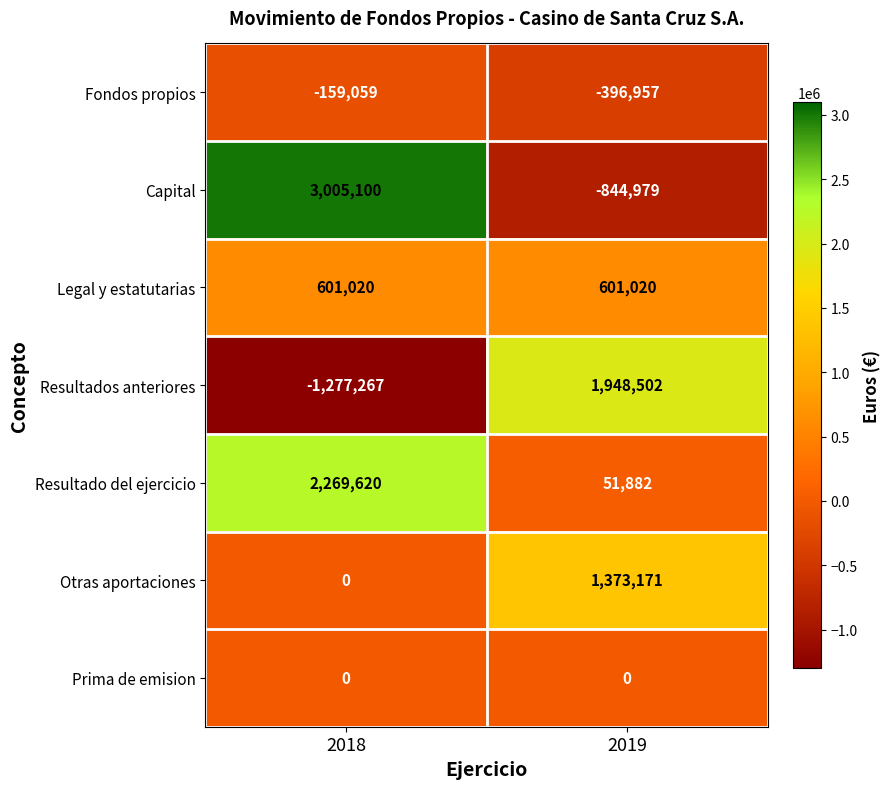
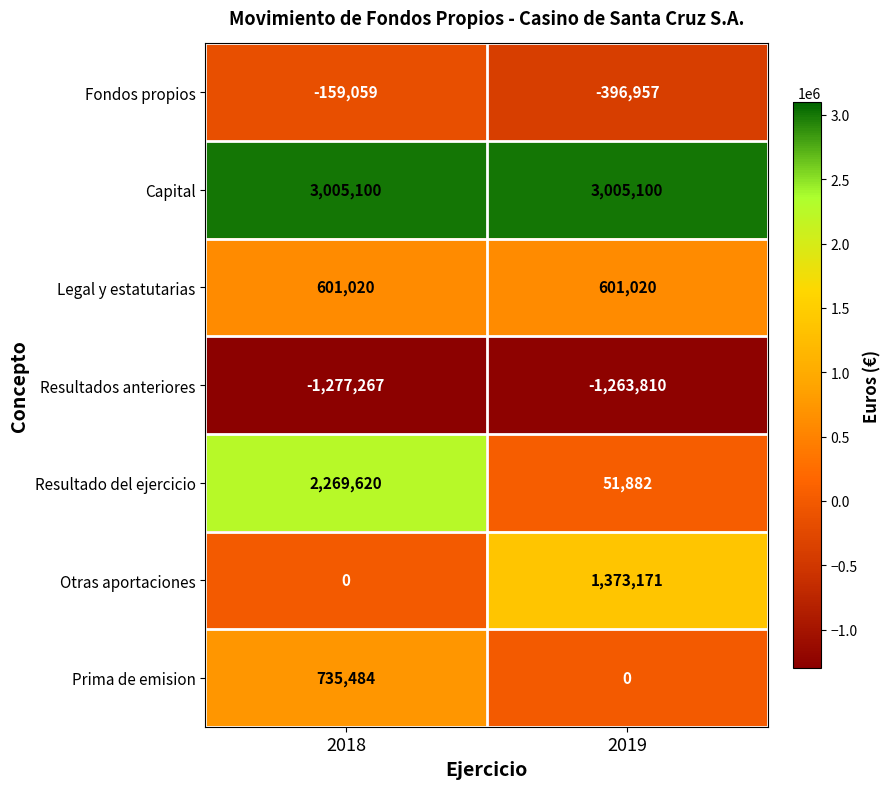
  {
    "Fondos propios": {
      "2018": "-159,059",
      "2019": "-396,957"
    },
    "Capital": {
      "2018": "3,005,100",
-     "2019": "-844,979"
+     "2019": "3,005,100"
    },
    "Legal y estatutarias": {
      "2018": "601,020",
      "2019": "601,020"
    },
    "Resultados anteriores": {
      "2018": "-1,277,267",
-     "2019": "1,948,502"
+     "2019": "-1,263,810"
    },
    "Resultado del ejercicio": {
      "2018": "2,269,620",
      "2019": "51,882"
    },
    "Otras aportaciones": {
      "2018": "0",
      "2019": "1,373,171"
    },
    "Prima de emision": {
-     "2018": "0",
+     "2018": "735,484",
      "2019": "0"
    }
  }
